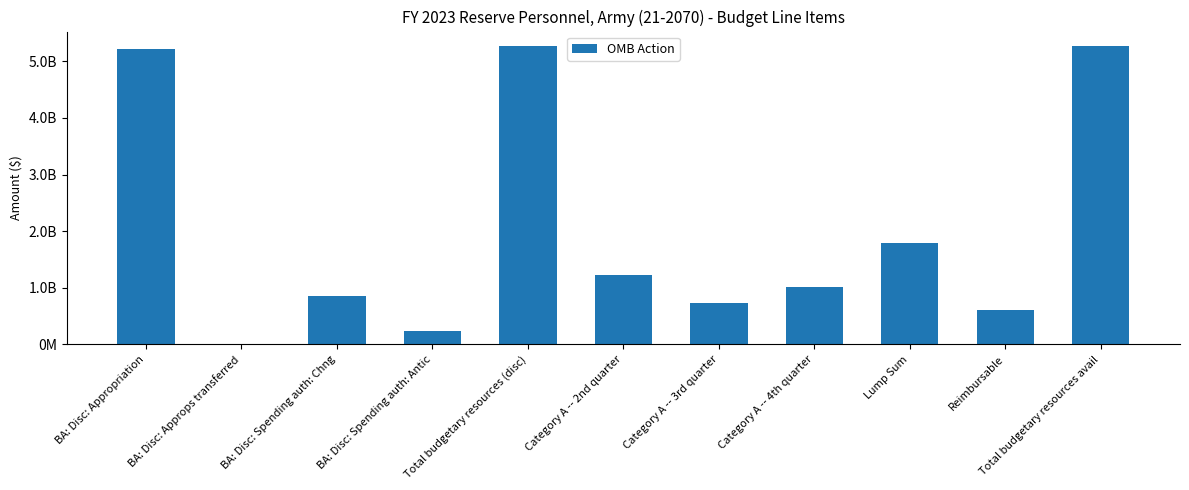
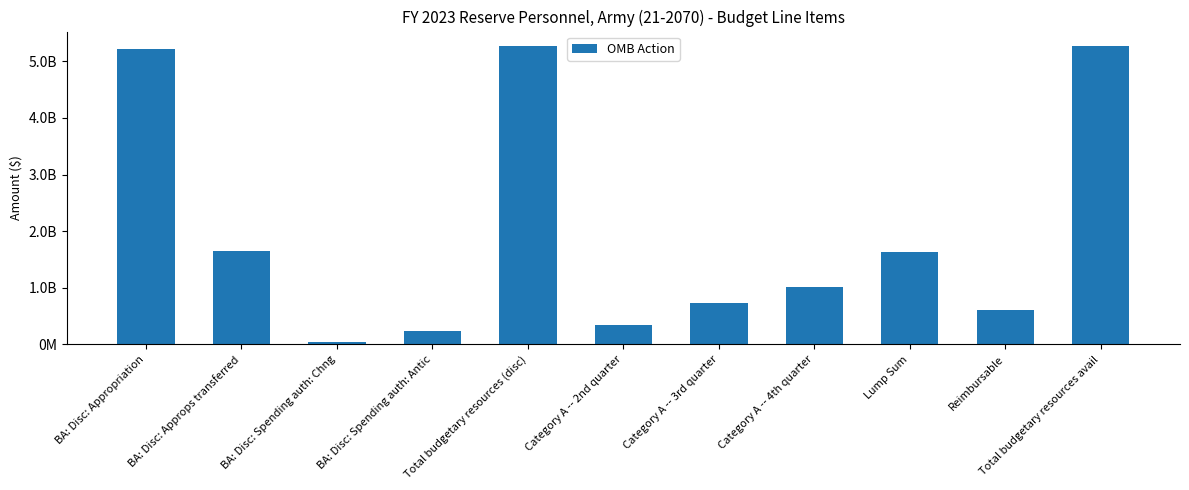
  {
    "BA: Disc: Appropriation": 5200000000,
-   "BA: Disc: Approps transferred": 0,
-   "BA: Disc: Spending auth: Chng": 900000000,
+   "BA: Disc: Approps transferred": 1600000000,
+   "BA: Disc: Spending auth: Chng": 0,
    "BA: Disc: Spending auth: Antic": 200000000,
    "Total budgetary resources (disc)": 5300000000,
-   "Category A -- 2nd quarter": 1200000000,
+   "Category A -- 2nd quarter": 300000000,
    "Category A -- 3rd quarter": 700000000,
    "Category A -- 4th quarter": 1000000000,
-   "Lump Sum": 1800000000,
+   "Lump Sum": 1600000000,
    "Reimbursable": 600000000,
    "Total budgetary resources avail": 5300000000
  }
